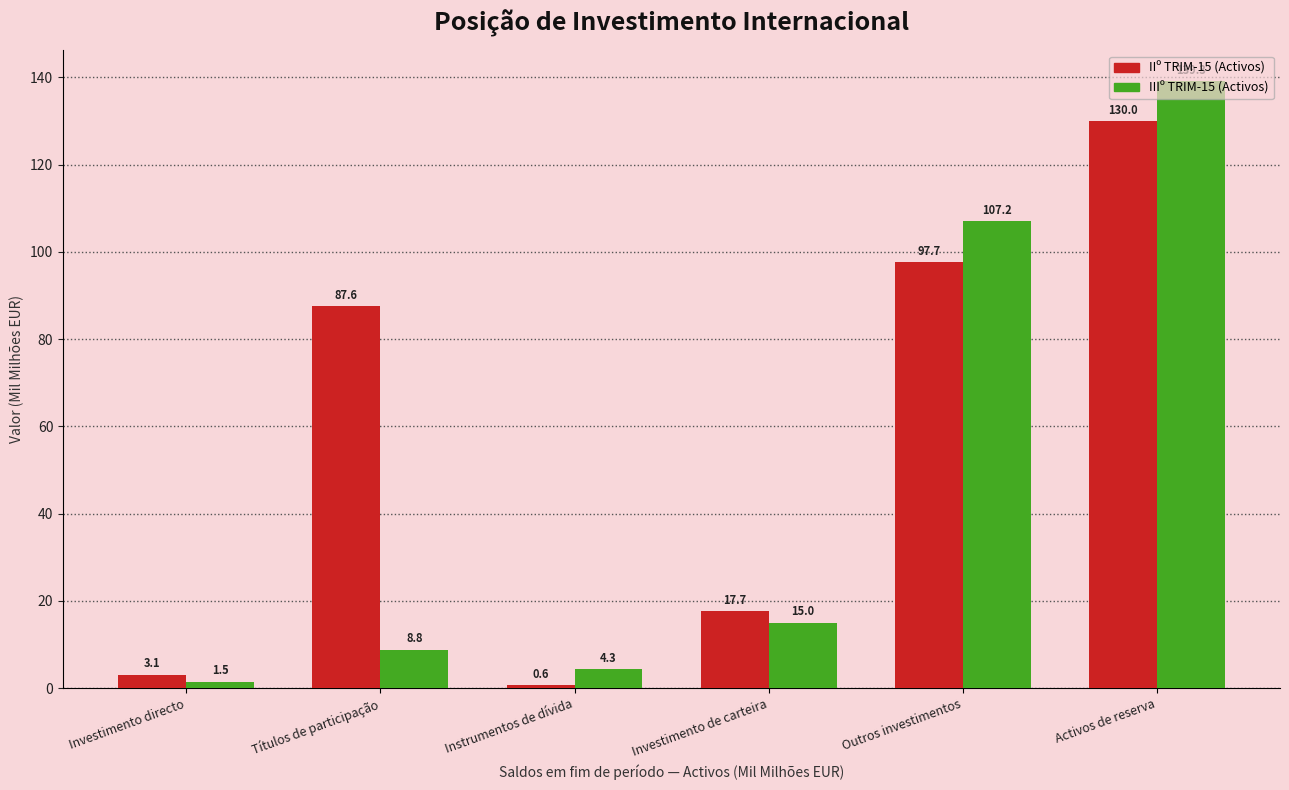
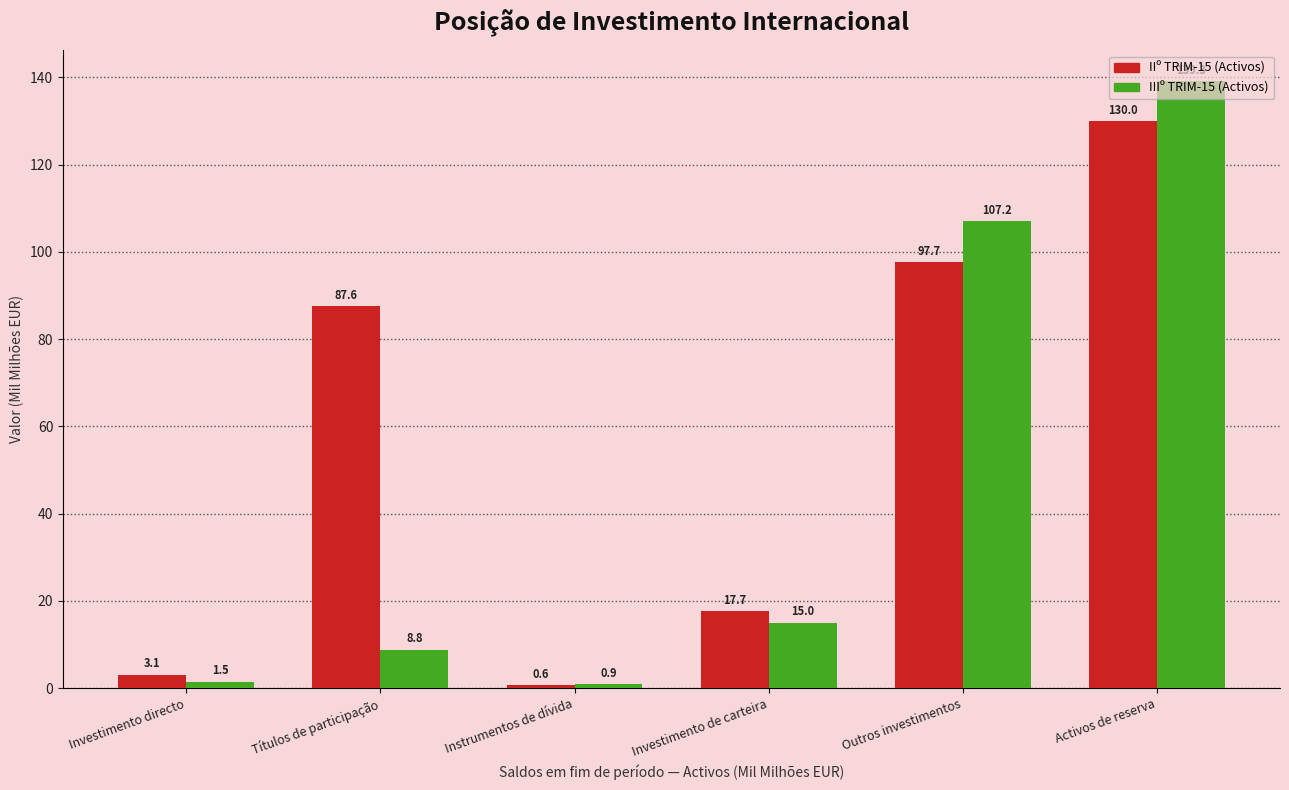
  {
    "IIº TRIM-15 (Activos)": {
      "Investimento directo": 3.1,
      "Títulos de participação": 87.6,
      "Instrumentos de dívida": 0.6,
      "Investimento de carteira": 17.7,
      "Outros investimentos": 97.7,
      "Activos de reserva": 130.0
    },
    "IIIº TRIM-15 (Activos)": {
      "Investimento directo": 1.5,
      "Títulos de participação": 8.8,
-     "Instrumentos de dívida": 4.3,
+     "Instrumentos de dívida": 0.9,
      "Investimento de carteira": 15.0,
      "Outros investimentos": 107.2
    }
  }
